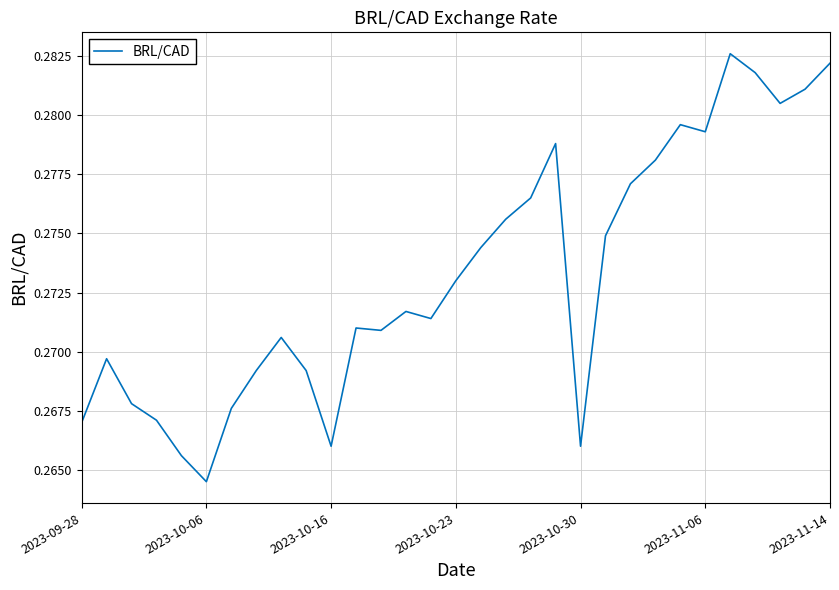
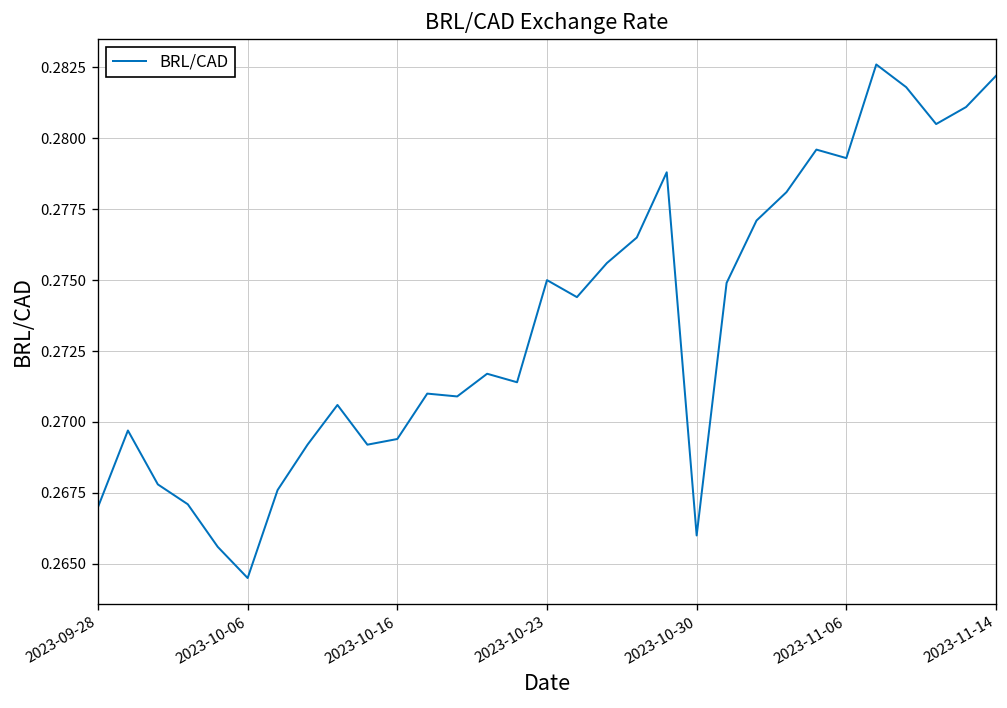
  {
    "2023-09-28": 0.2670,
    "2023-10-06": 0.2645,
-   "2023-10-16": 0.2660,
-   "2023-10-23": 0.273,
+   "2023-10-16": 0.2694,
+   "2023-10-23": 0.275,
    "2023-10-30": 0.2660,
    "2023-11-06": 0.2793,
    "2023-11-14": 0.2822
  }
